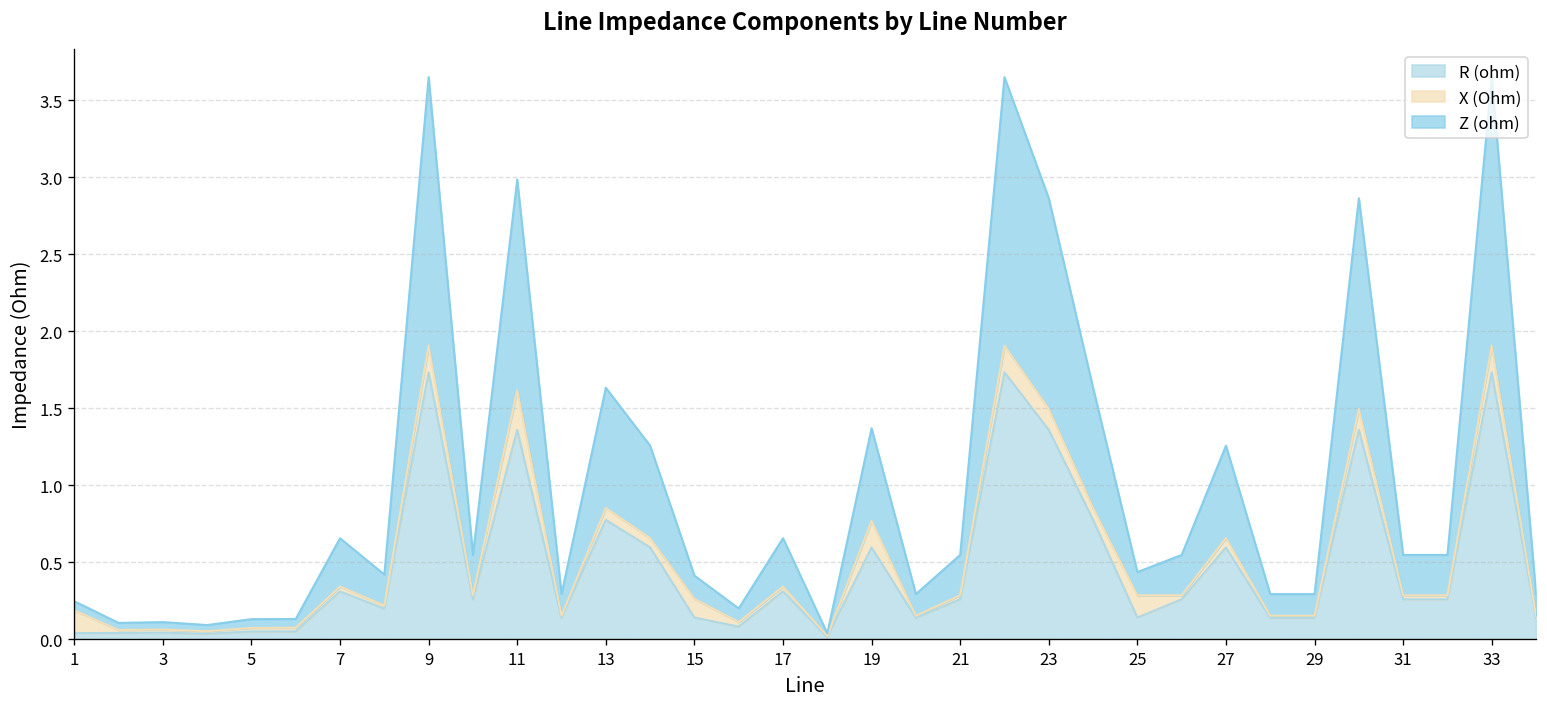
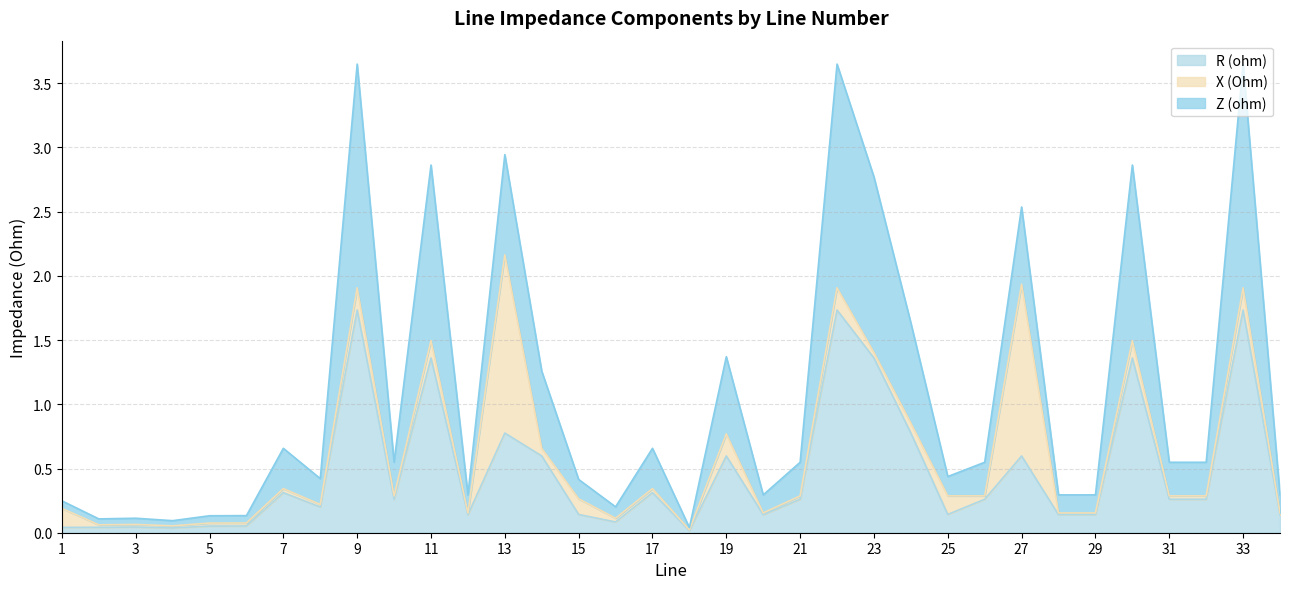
  {
    "X (Ohm)": {
      "1": 0.15,
      "5": 0.02,
      "7": 0.03,
      "9": 0.17,
-     "11": 0.26,
-     "13": 0.08,
+     "11": 0.14,
+     "13": 1.39,
      "15": 0.12,
      "17": 0.03,
      "19": 0.17,
      "21": 0.03,
-     "23": 0.14,
+     "23": 0.04,
      "25": 0.14,
-     "27": 0.06,
+     "27": 1.34,
      "31": 0.03,
      "33": 0.17
    }
  }
